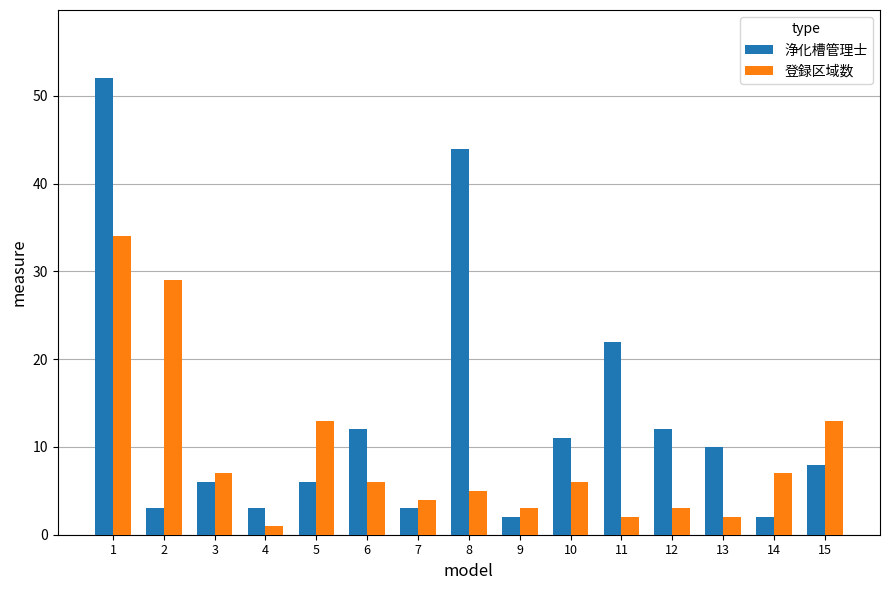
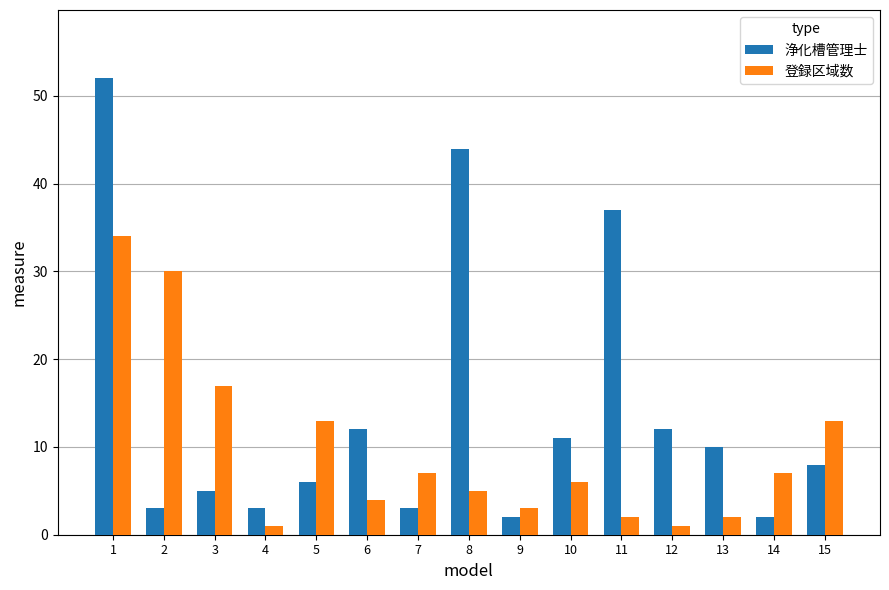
  {
    "浄化槽管理士": {
      "1": 52,
      "2": 3,
-     "3": 6,
+     "3": 5,
      "4": 3,
      "5": 6,
      "6": 12,
      "7": 3,
      "8": 44,
      "9": 2,
      "10": 11,
-     "11": 22,
+     "11": 37,
      "12": 12,
      "13": 10,
      "14": 2,
      "15": 8
    },
    "登録区域数": {
      "1": 34,
-     "2": 29,
-     "3": 7,
+     "2": 30,
+     "3": 17,
      "4": 1,
      "5": 13,
-     "6": 6,
-     "7": 4,
+     "6": 4,
+     "7": 7,
      "8": 5,
      "9": 3,
      "10": 6,
      "11": 2,
-     "12": 3,
+     "12": 1,
      "13": 2,
      "14": 7,
      "15": 13
    }
  }
